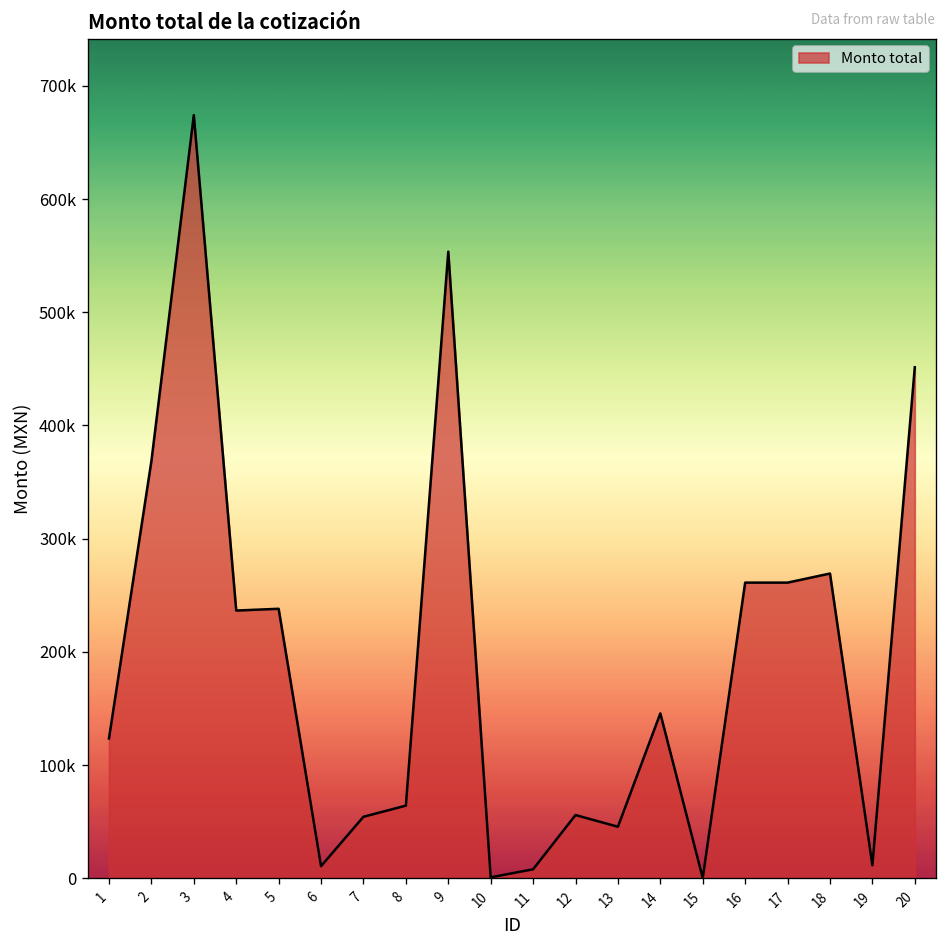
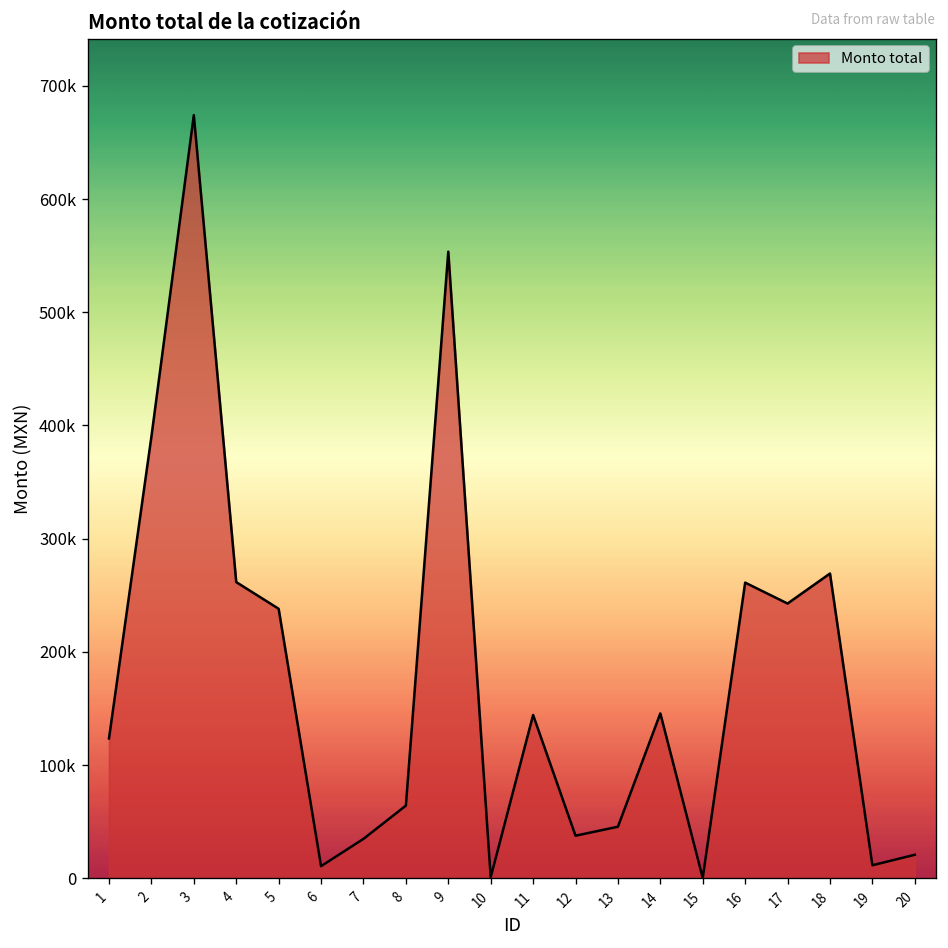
  {
    "1": 120000,
-   "2": 370000,
+   "2": 390000,
    "3": 670000,
-   "4": 240000,
+   "4": 260000,
    "5": 240000,
    "6": 10000,
-   "7": 50000,
+   "7": 30000,
    "8": 60000,
    "9": 550000,
    "10": 0,
-   "11": 10000,
-   "12": 60000,
+   "11": 140000,
+   "12": 40000,
    "13": 50000,
    "14": 150000,
    "15": 0,
    "16": 260000,
-   "17": 260000,
+   "17": 240000,
    "18": 270000,
    "19": 10000,
-   "20": 450000
+   "20": 20000
  }
